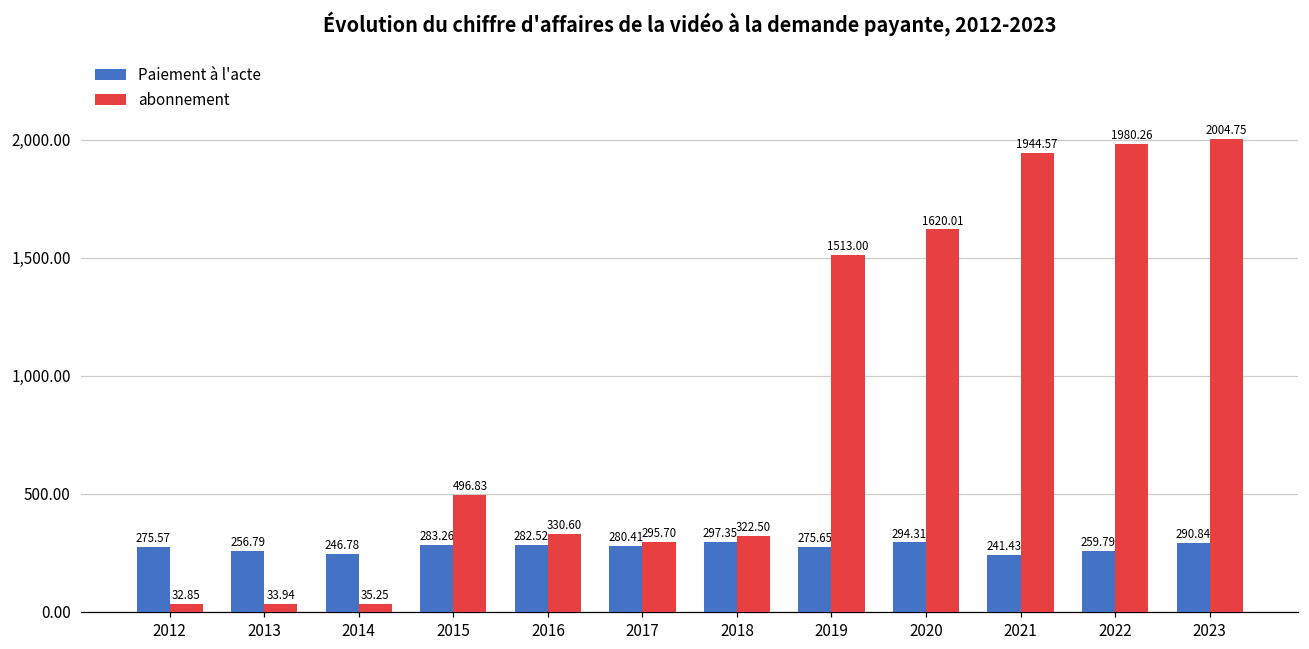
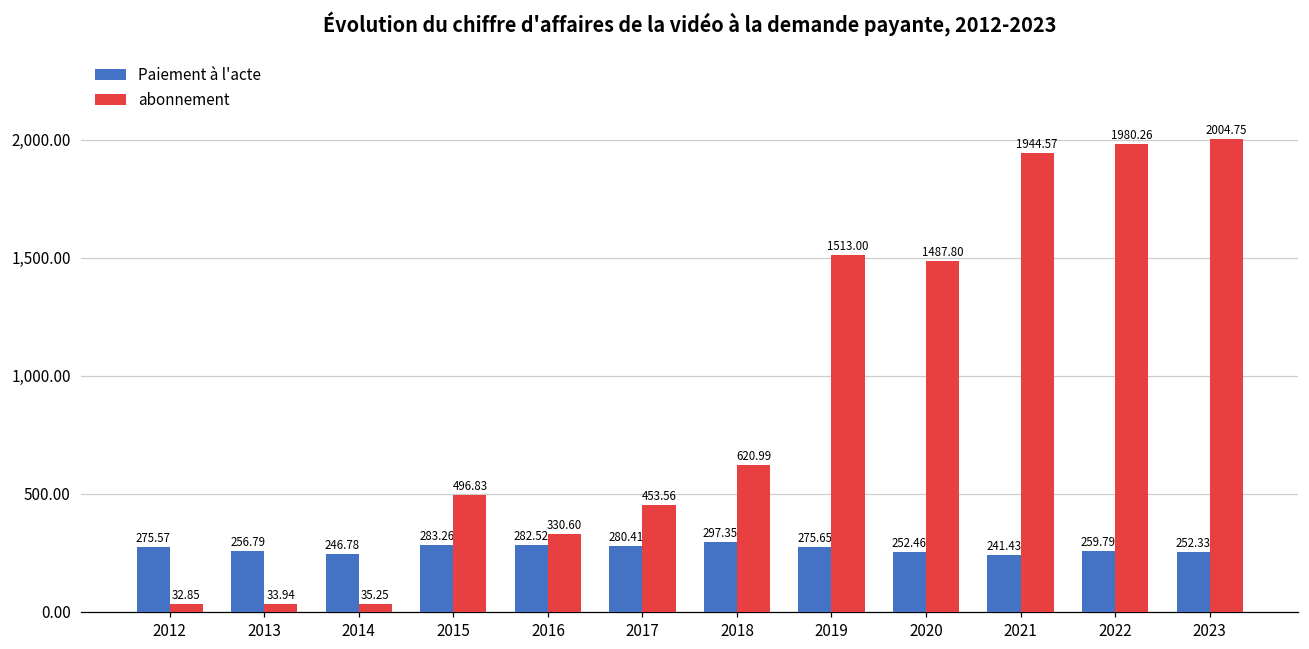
  {
    "Paiement à l'acte": {
      "2012": 275.57,
      "2013": 256.79,
      "2014": 246.78,
      "2015": 283.26,
      "2016": 282.52,
      "2017": 280.41,
      "2018": 297.35,
      "2019": 275.65,
-     "2020": 294.31,
+     "2020": 252.46,
      "2021": 241.43,
      "2022": 259.79,
-     "2023": 290.84
+     "2023": 252.33
    },
    "abonnement": {
      "2012": 32.85,
      "2013": 33.94,
      "2014": 35.25,
      "2015": 496.83,
      "2016": 330.60,
-     "2017": 295.70,
-     "2018": 322.50,
+     "2017": 453.56,
+     "2018": 620.99,
      "2019": 1513.00,
-     "2020": 1620.01,
+     "2020": 1487.80,
      "2021": 1944.57,
      "2022": 1980.26,
      "2023": 2004.75
    }
  }
